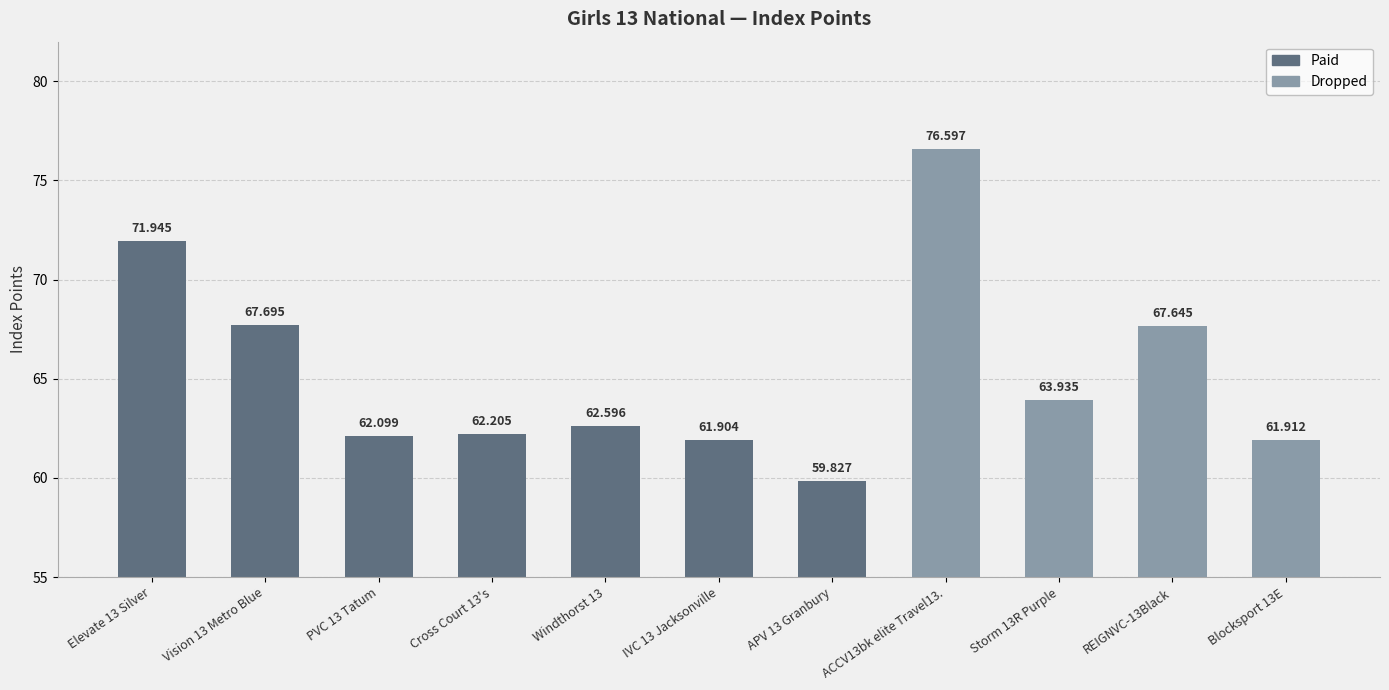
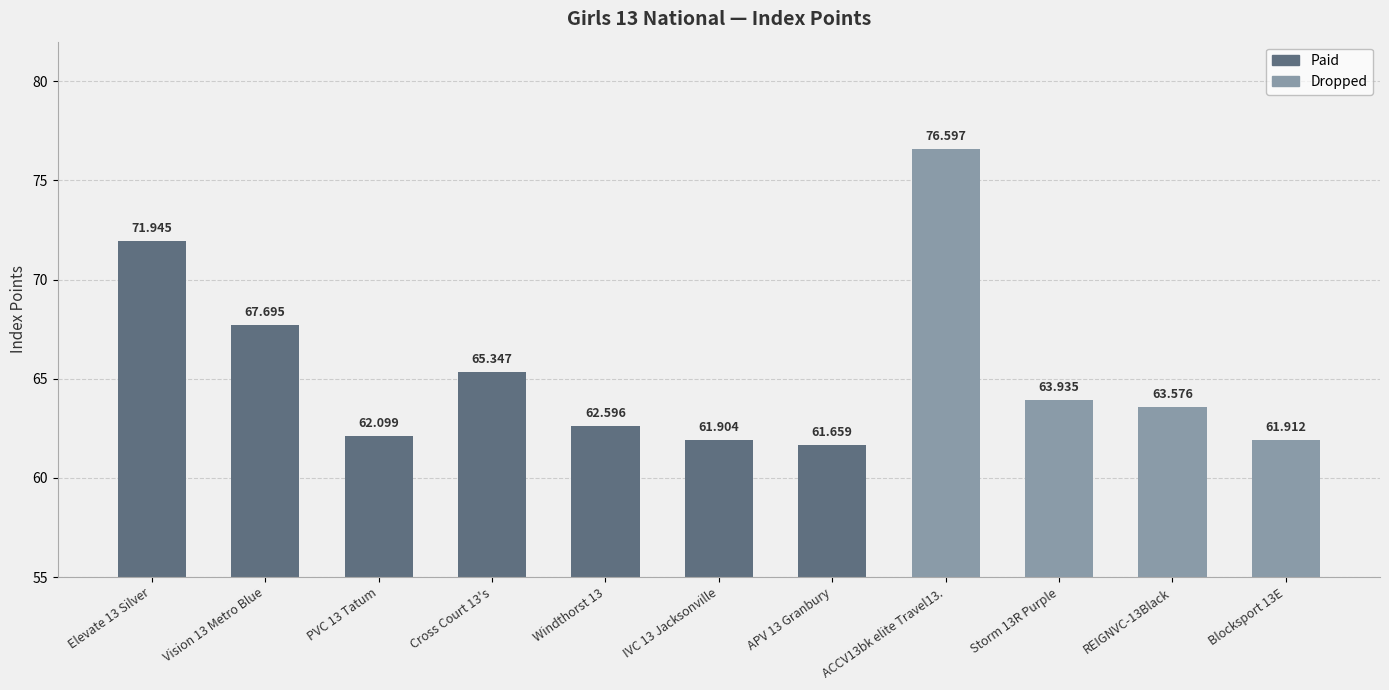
  {
    "Elevate 13 Silver": 71.945,
    "Vision 13 Metro Blue": 67.695,
    "PVC 13 Tatum": 62.099,
-   "Cross Court 13's": 62.205,
+   "Cross Court 13's": 65.347,
    "Windthorst 13": 62.596,
    "IVC 13 Jacksonville": 61.904,
-   "APV 13 Granbury": 59.827,
+   "APV 13 Granbury": 61.659,
    "ACCV13bk elite Travel13.": 76.597,
    "Storm 13R Purple": 63.935,
-   "REIGNVC-13Black": 67.645,
+   "REIGNVC-13Black": 63.576,
    "Blocksport 13E": 61.912
  }
